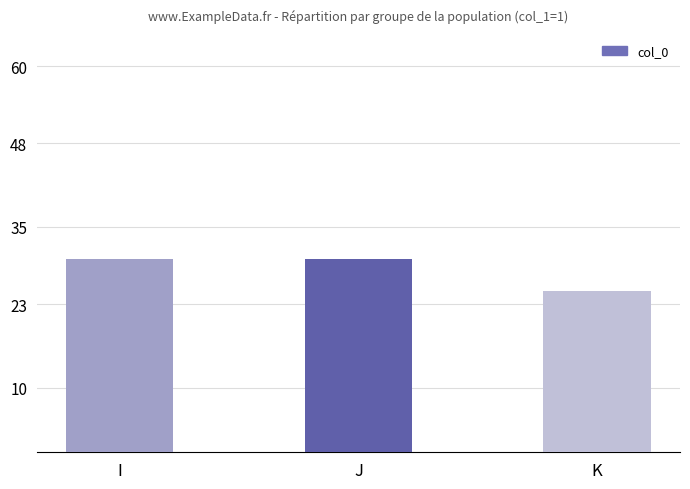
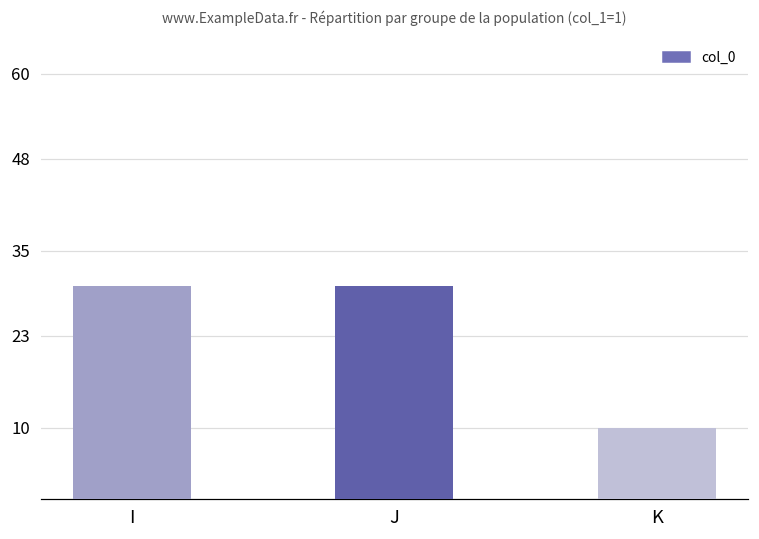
  {
    "I": 30,
    "J": 30,
-   "K": 25
+   "K": 10
  }
